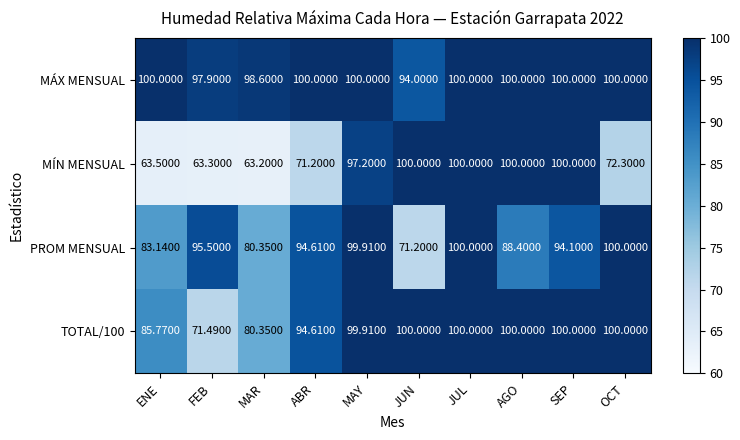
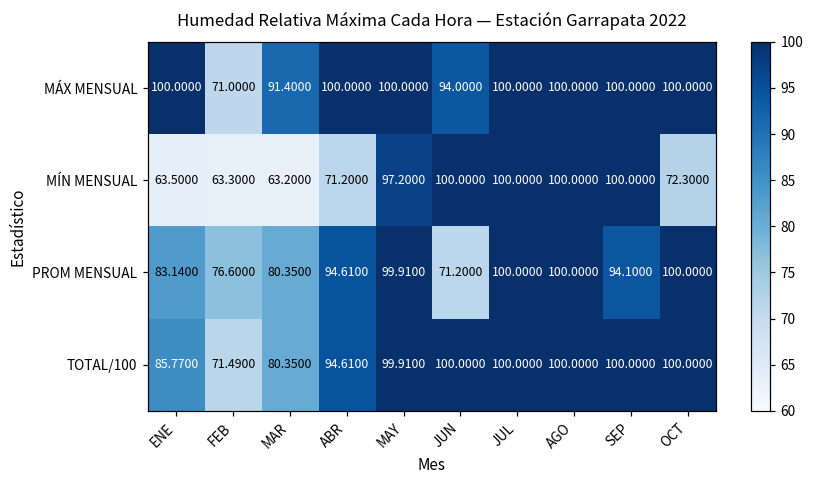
  {
    "MÁX MENSUAL": {
      "ENE": 100.0000,
-     "FEB": 97.9000,
-     "MAR": 98.6000,
+     "FEB": 71.0000,
+     "MAR": 91.4000,
      "ABR": 100.0000,
      "MAY": 100.0000,
      "JUN": 94.0000,
      "JUL": 100.0000,
      "AGO": 100.0000,
      "SEP": 100.0000,
      "OCT": 100.0000
    },
    "MÍN MENSUAL": {
      "ENE": 63.5000,
      "FEB": 63.3000,
      "MAR": 63.2000,
      "ABR": 71.2000,
      "MAY": 97.2000,
      "JUN": 100.0000,
      "JUL": 100.0000,
      "AGO": 100.0000,
      "SEP": 100.0000,
      "OCT": 72.3000
    },
    "PROM MENSUAL": {
      "ENE": 83.1400,
-     "FEB": 95.5000,
+     "FEB": 76.6000,
      "MAR": 80.3500,
      "ABR": 94.6100,
      "MAY": 99.9100,
      "JUN": 71.2000,
      "JUL": 100.0000,
-     "AGO": 88.4000,
+     "AGO": 100.0000,
      "SEP": 94.1000,
      "OCT": 100.0000
    },
    "TOTAL/100": {
      "ENE": 85.7700,
      "FEB": 71.4900,
      "MAR": 80.3500,
      "ABR": 94.6100,
      "MAY": 99.9100,
      "JUN": 100.0000,
      "JUL": 100.0000,
      "AGO": 100.0000,
      "SEP": 100.0000,
      "OCT": 100.0000
    }
  }
